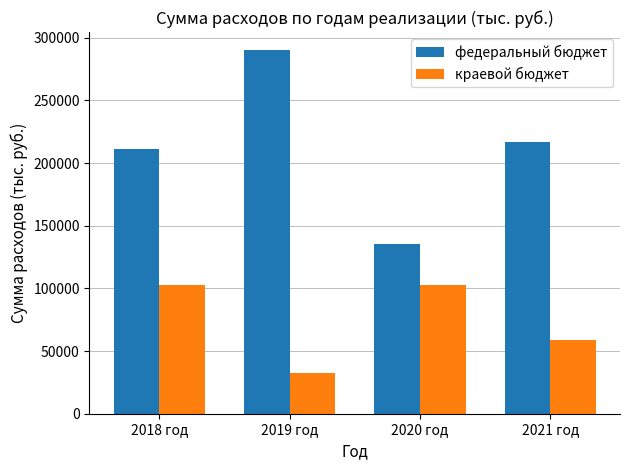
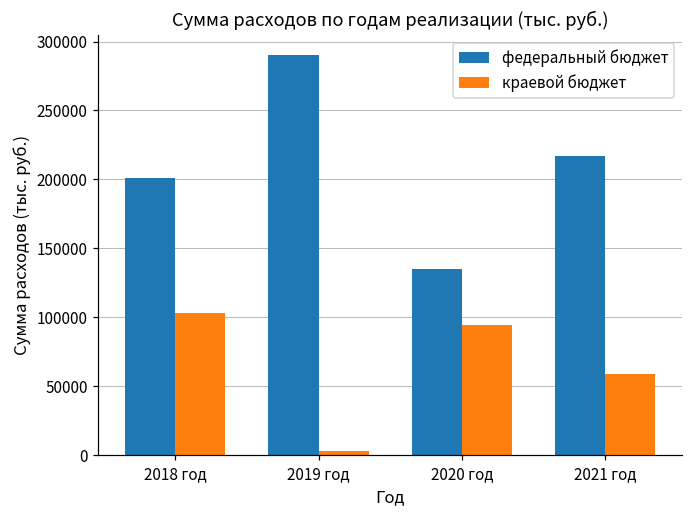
  {
    "федеральный бюджет": {
-     "2018 год": 211000,
+     "2018 год": 201000,
      "2019 год": 290000,
      "2020 год": 135000,
      "2021 год": 217000
    },
    "краевой бюджет": {
      "2018 год": 103000,
-     "2019 год": 32000,
-     "2020 год": 103000,
+     "2019 год": 3000,
+     "2020 год": 94000,
      "2021 год": 59000
    }
  }
